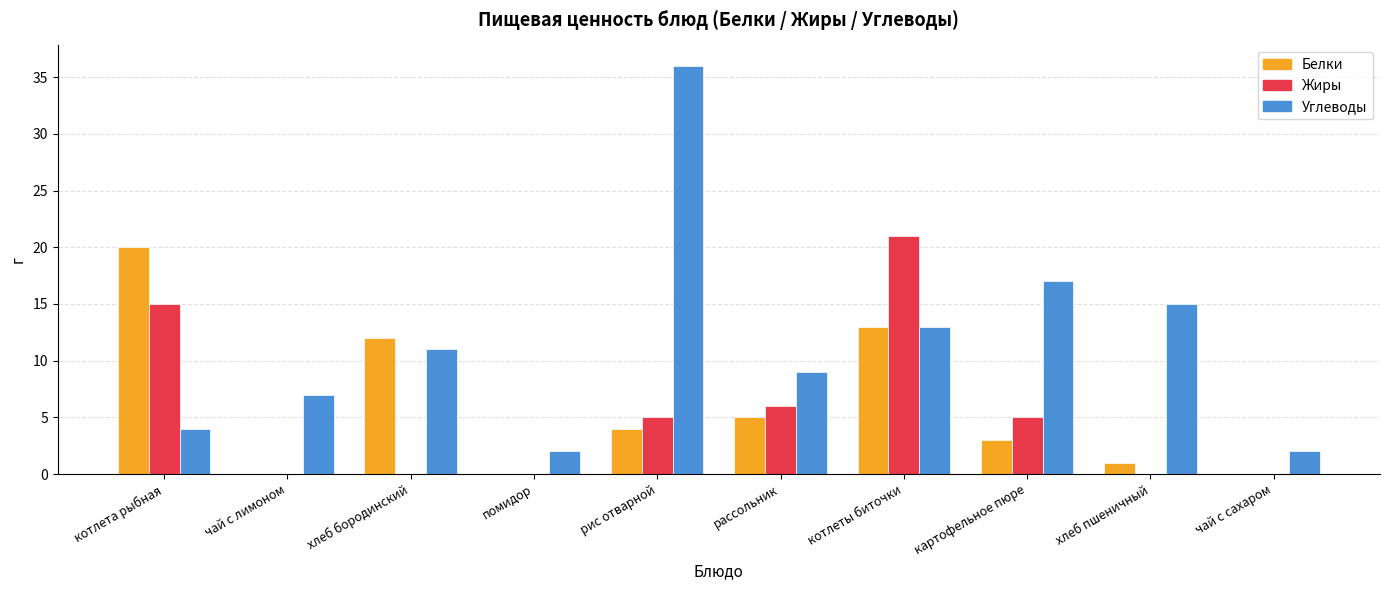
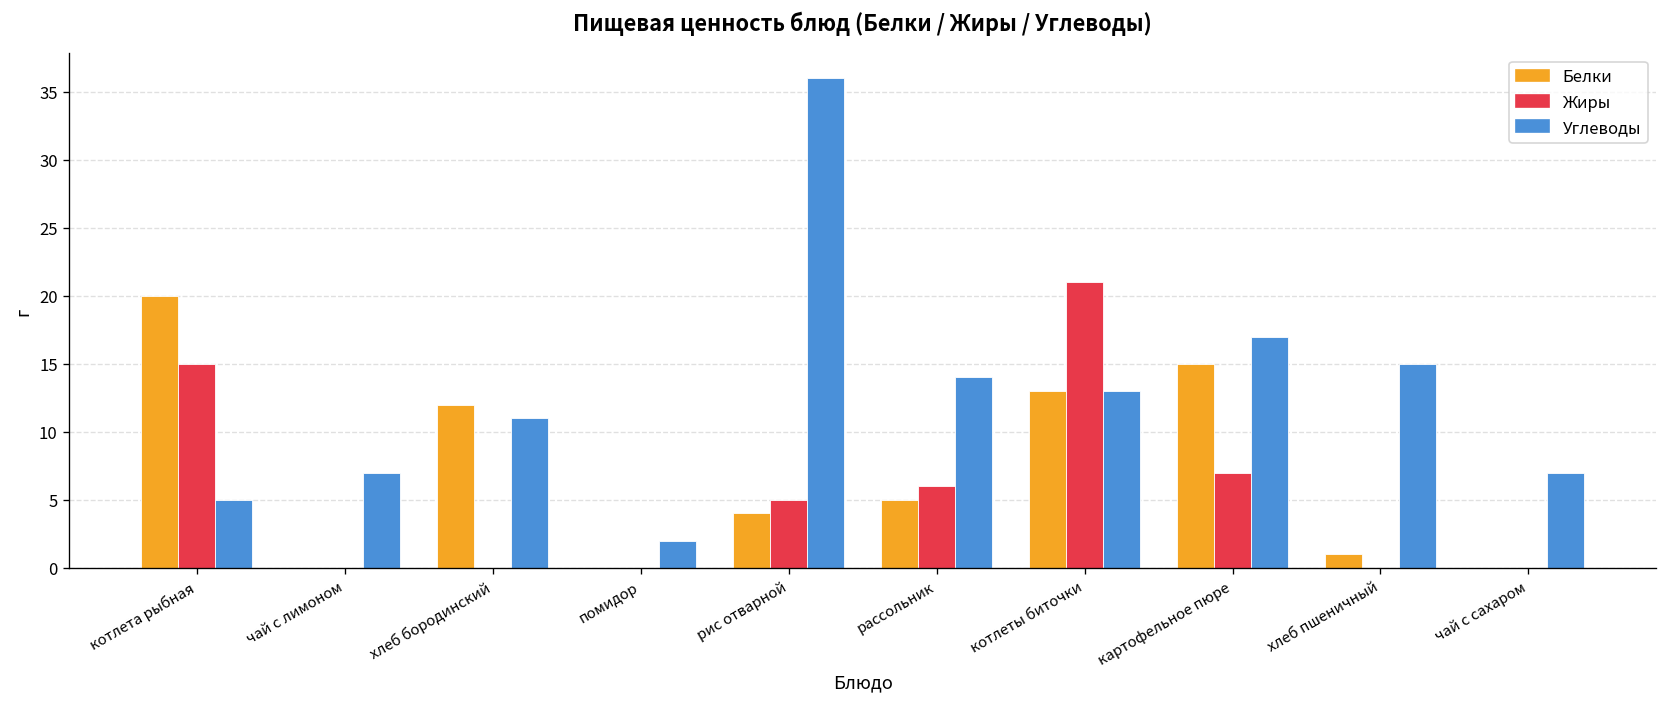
  {
    "Белки": {
      "котлета рыбная": 20,
      "чай с лимоном": 0,
      "хлеб бородинский": 12,
      "помидор": 0,
      "рис отварной": 4,
      "рассольник": 5,
      "котлеты биточки": 13,
-     "картофельное пюре": 3,
+     "картофельное пюре": 15,
      "хлеб пшеничный": 1,
      "чай с сахаром": 0
    },
    "Жиры": {
      "котлета рыбная": 15,
      "чай с лимоном": 0,
      "хлеб бородинский": 0,
      "помидор": 0,
      "рис отварной": 5,
      "рассольник": 6,
      "котлеты биточки": 21,
-     "картофельное пюре": 5,
+     "картофельное пюре": 7,
      "хлеб пшеничный": 0,
      "чай с сахаром": 0
    },
    "Углеводы": {
-     "котлета рыбная": 4,
+     "котлета рыбная": 5,
      "чай с лимоном": 7,
      "хлеб бородинский": 11,
      "помидор": 2,
      "рис отварной": 36,
-     "рассольник": 9,
+     "рассольник": 14,
      "котлеты биточки": 13,
      "картофельное пюре": 17,
      "хлеб пшеничный": 15,
-     "чай с сахаром": 2
+     "чай с сахаром": 7
    }
  }
